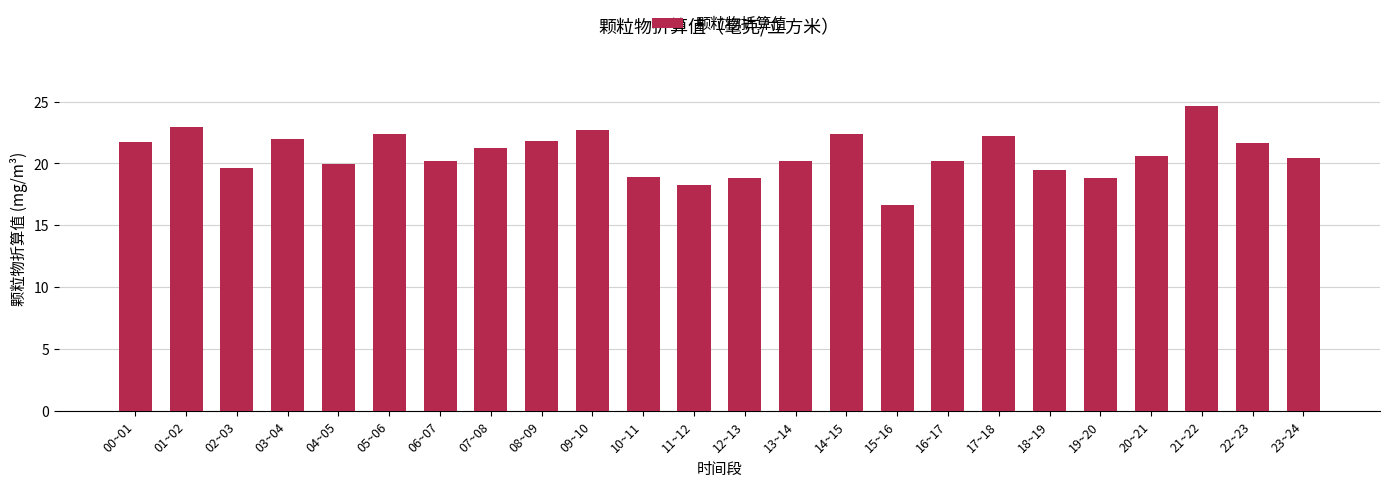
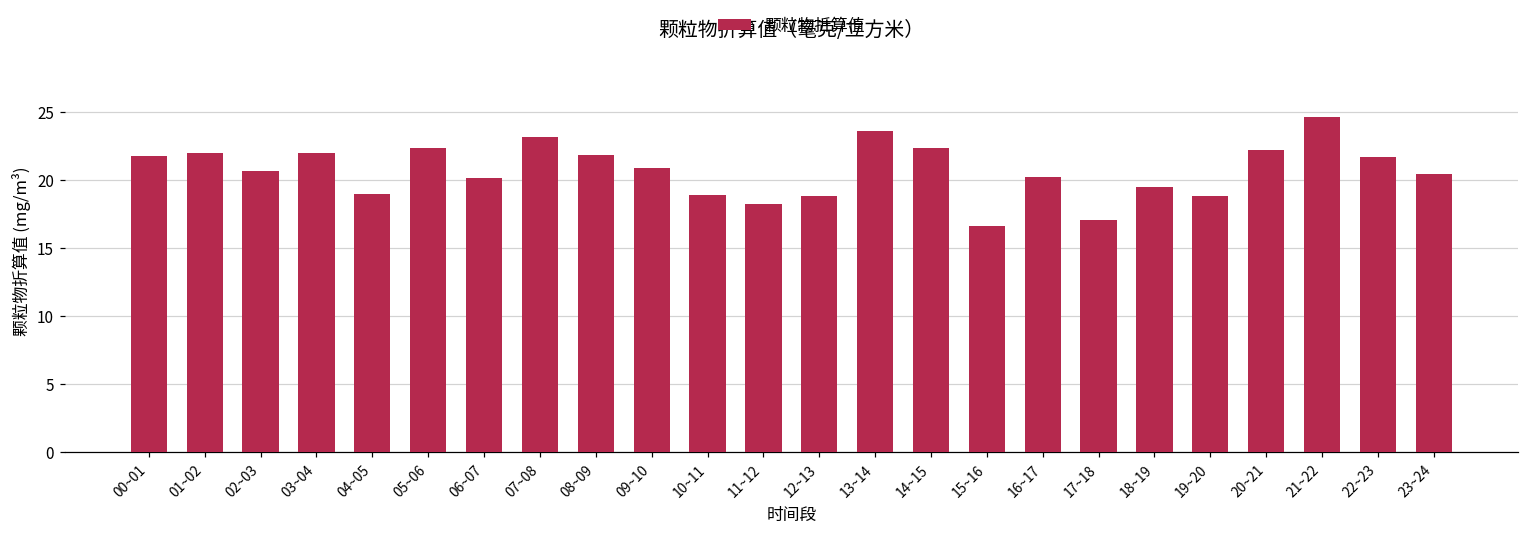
  {
    "00~01": 21.7,
-   "01~02": 22.9,
-   "02~03": 19.7,
+   "01~02": 22.0,
+   "02~03": 20.6,
    "03~04": 22.0,
-   "04~05": 20.0,
+   "04~05": 19.0,
    "05~06": 22.3,
    "06~07": 20.2,
-   "07~08": 21.2,
+   "07~08": 23.2,
    "08~09": 21.9,
-   "09~10": 22.7,
+   "09~10": 20.9,
    "10~11": 18.9,
    "11~12": 18.2,
    "12~13": 18.8,
-   "13~14": 20.2,
+   "13~14": 23.6,
    "14~15": 22.4,
    "15~16": 16.6,
    "16~17": 20.2,
-   "17~18": 22.2,
+   "17~18": 17.1,
    "18~19": 19.5,
    "19~20": 18.8,
-   "20~21": 20.6,
+   "20~21": 22.2,
    "21~22": 24.6,
    "22~23": 21.7,
    "23~24": 20.4
  }
